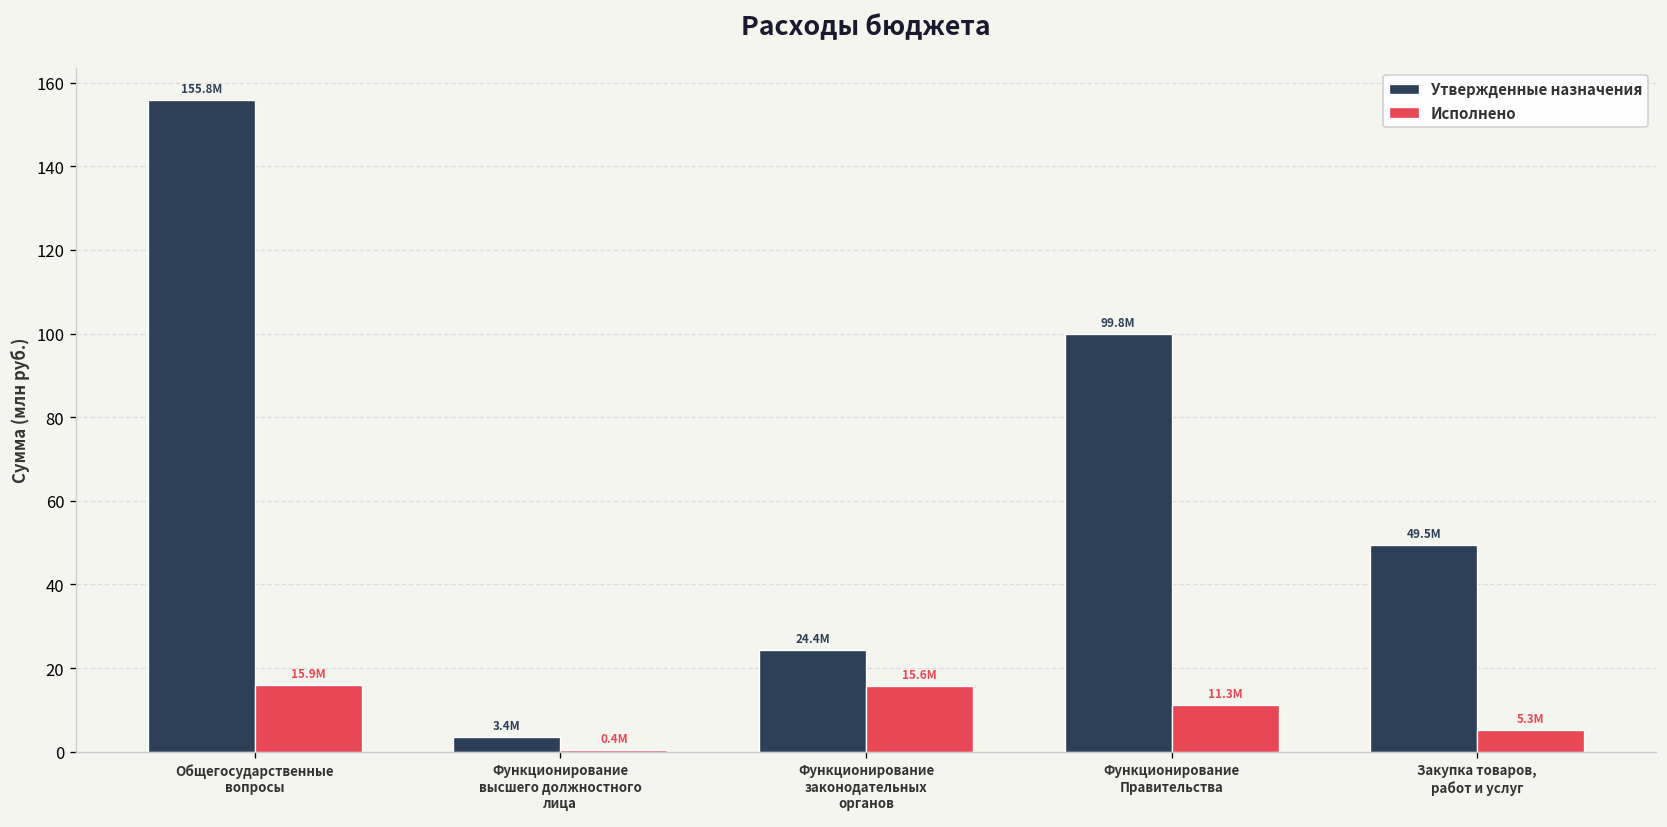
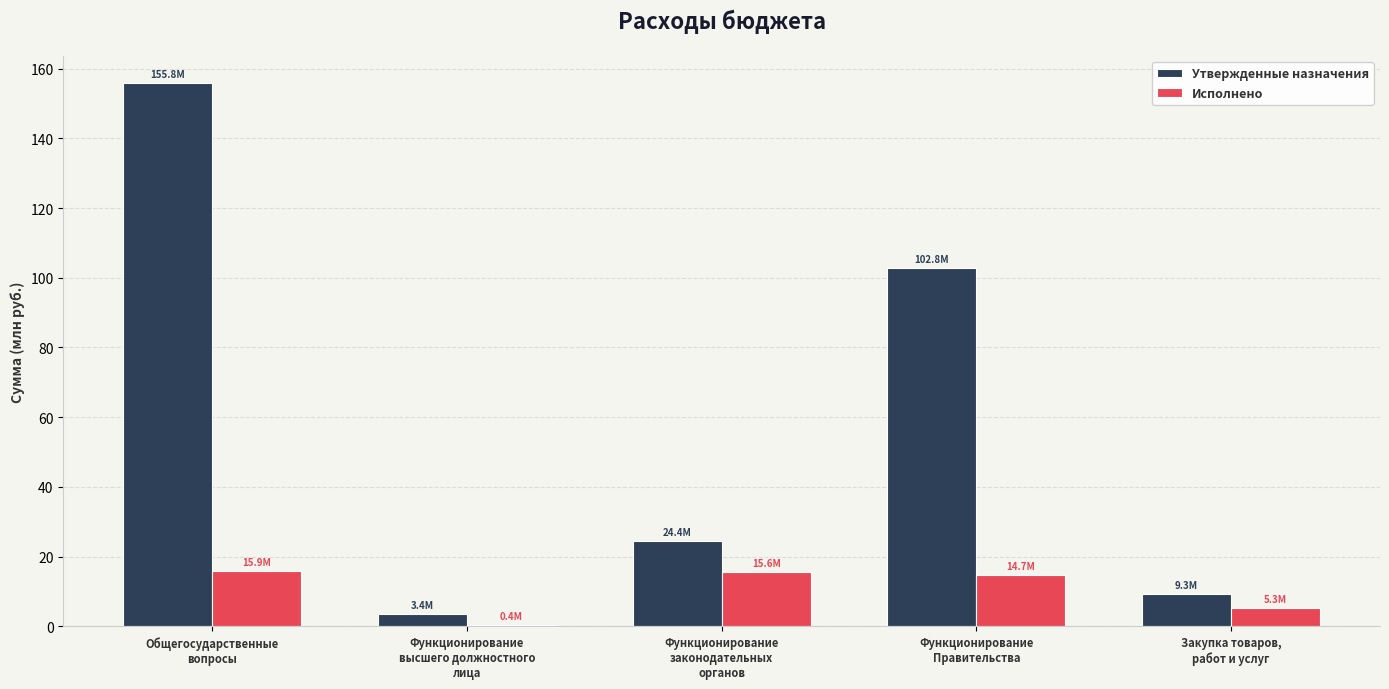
  {
    "Утвержденные назначения": {
      "Общегосударственные вопросы": "155.8M",
      "Функционирование высшего должностного лица": "3.4M",
      "Функционирование законодательных органов": "24.4M",
-     "Функционирование Правительства": "99.8M",
-     "Закупка товаров, работ и услуг": "49.5M"
+     "Функционирование Правительства": "102.8M",
+     "Закупка товаров, работ и услуг": "9.3M"
    },
    "Исполнено": {
      "Общегосударственные вопросы": "15.9M",
      "Функционирование высшего должностного лица": "0.4M",
      "Функционирование законодательных органов": "15.6M",
-     "Функционирование Правительства": "11.3M",
+     "Функционирование Правительства": "14.7M",
      "Закупка товаров, работ и услуг": "5.3M"
    }
  }
